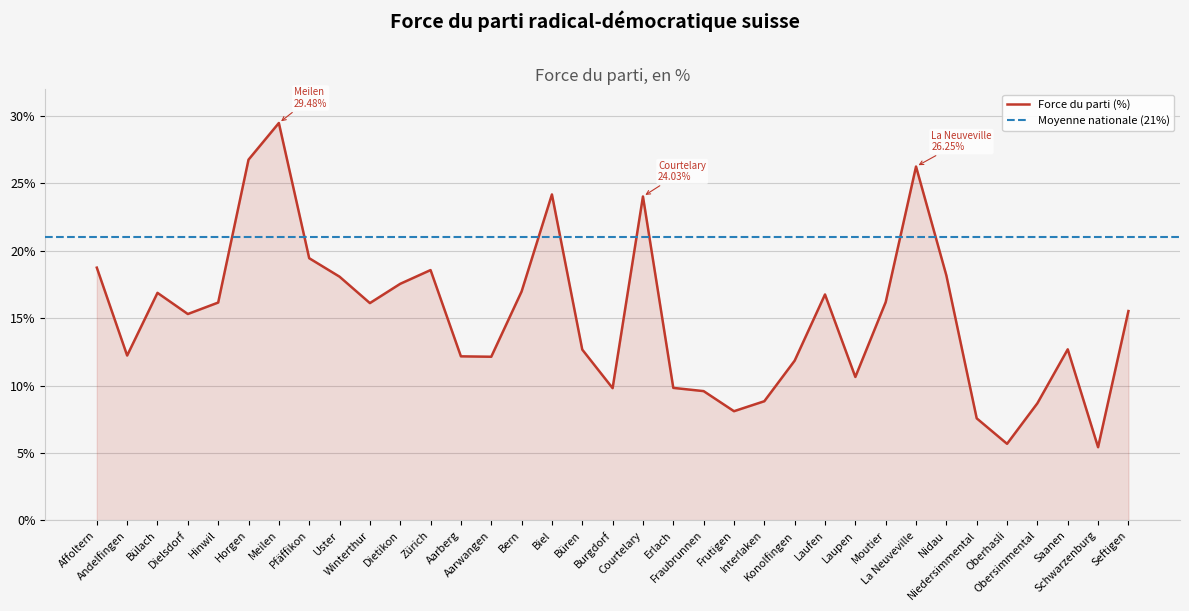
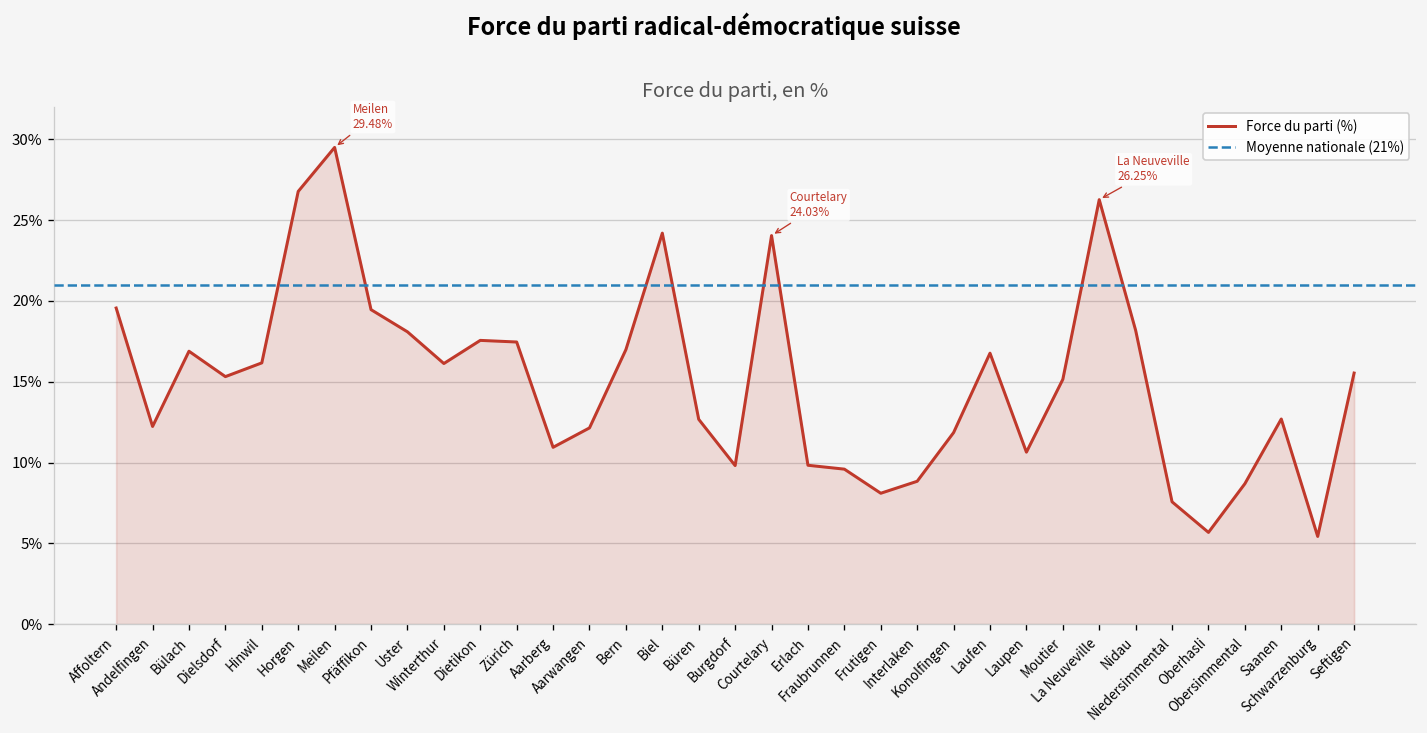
  {
-   "Affoltern": "18.8%",
+   "Affoltern": "19.6%",
    "Andelfingen": "12.2%",
    "Bülach": "16.9%",
    "Dielsdorf": "15.3%",
    "Hinwil": "16.2%",
    "Horgen": "26.8%",
    "Pfäffikon": "19.5%",
    "Uster": "18.1%",
    "Winterthur": "16.1%",
    "Dietikon": "17.6%",
-   "Zürich": "18.6%",
-   "Aarberg": "12.2%",
+   "Zürich": "17.5%",
+   "Aarberg": "10.9%",
    "Aarwangen": "12.1%",
    "Bern": "17.0%",
    "Biel": "24.2%",
    "Büren": "12.7%",
    "Burgdorf": "9.8%",
    "Erlach": "9.8%",
    "Fraubrunnen": "9.6%",
    "Frutigen": "8.1%",
    "Interlaken": "8.8%",
    "Konolfingen": "11.9%",
    "Laufen": "16.8%",
    "Laupen": "10.6%",
-   "Moutier": "16.2%",
+   "Moutier": "15.1%",
    "Nidau": "18.2%",
    "Niedersimmental": "7.6%",
    "Oberhasli": "5.7%",
    "Obersimmental": "8.7%",
    "Saanen": "12.7%",
    "Schwarzenburg": "5.4%",
    "Seftigen": "15.5%"
  }
